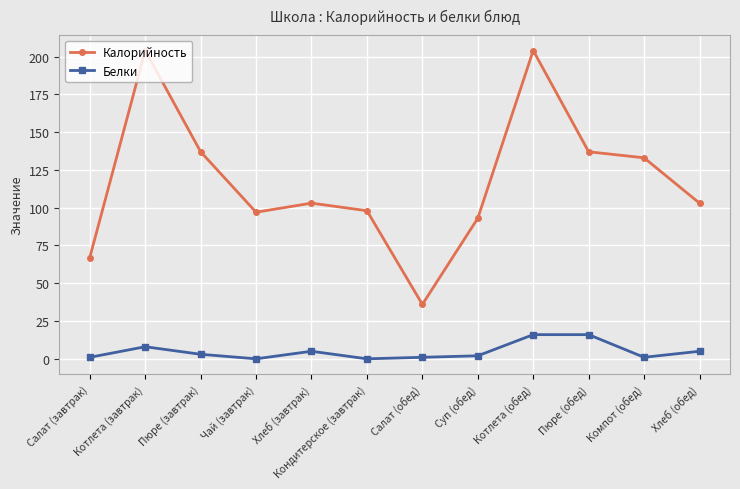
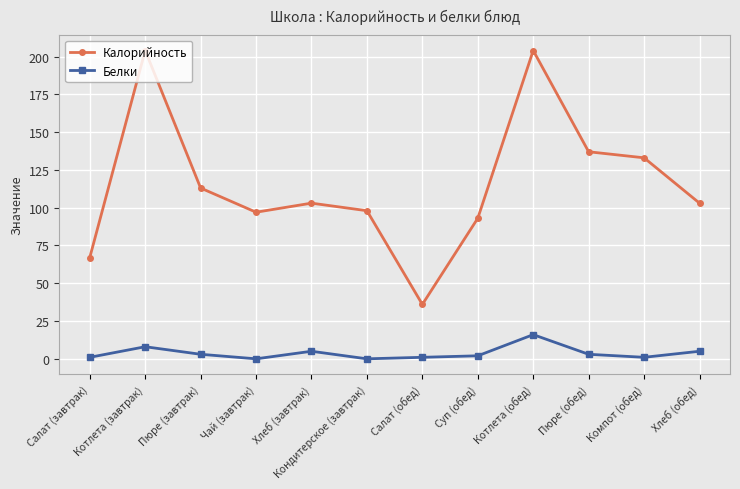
  {
    "Калорийность": {
      "Салат (завтрак)": 67,
-     "Пюре (завтрак)": 137,
+     "Пюре (завтрак)": 113,
      "Чай (завтрак)": 97,
      "Хлеб (завтрак)": 103,
      "Кондитерское (завтрак)": 98,
      "Салат (обед)": 36,
      "Суп (обед)": 93,
      "Котлета (обед)": 204,
      "Пюре (обед)": 137,
      "Компот (обед)": 133,
      "Хлеб (обед)": 103
    },
    "Белки": {
      "Салат (завтрак)": 1,
      "Котлета (завтрак)": 8,
      "Пюре (завтрак)": 3,
      "Чай (завтрак)": 0,
      "Хлеб (завтрак)": 5,
      "Кондитерское (завтрак)": 0,
      "Салат (обед)": 1,
      "Суп (обед)": 2,
      "Котлета (обед)": 16,
-     "Пюре (обед)": 16,
+     "Пюре (обед)": 3,
      "Компот (обед)": 1,
      "Хлеб (обед)": 5
    }
  }
